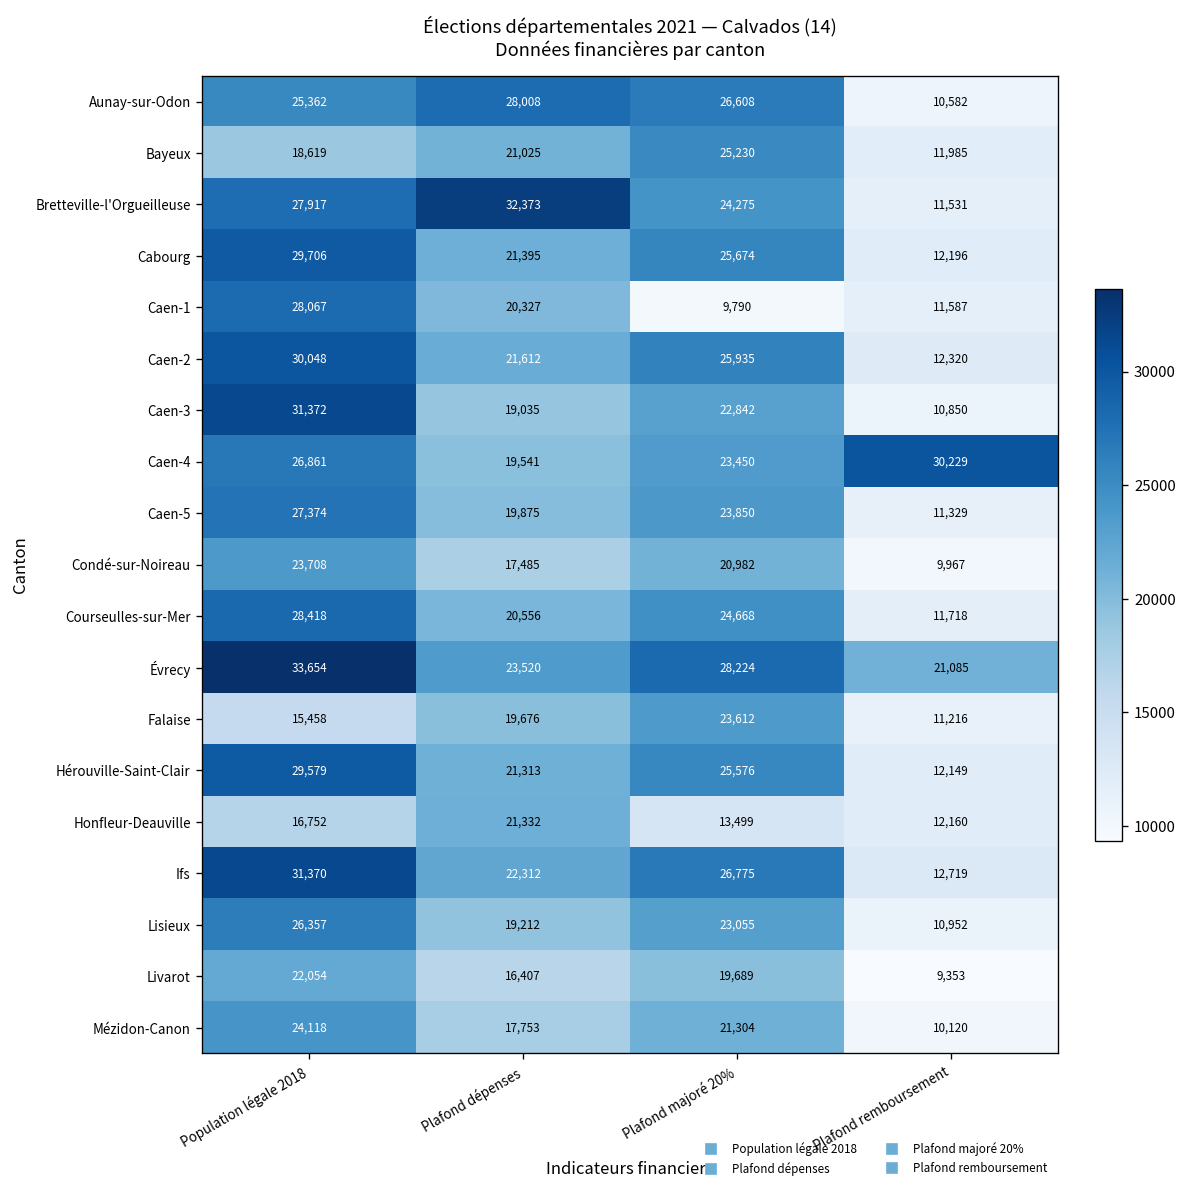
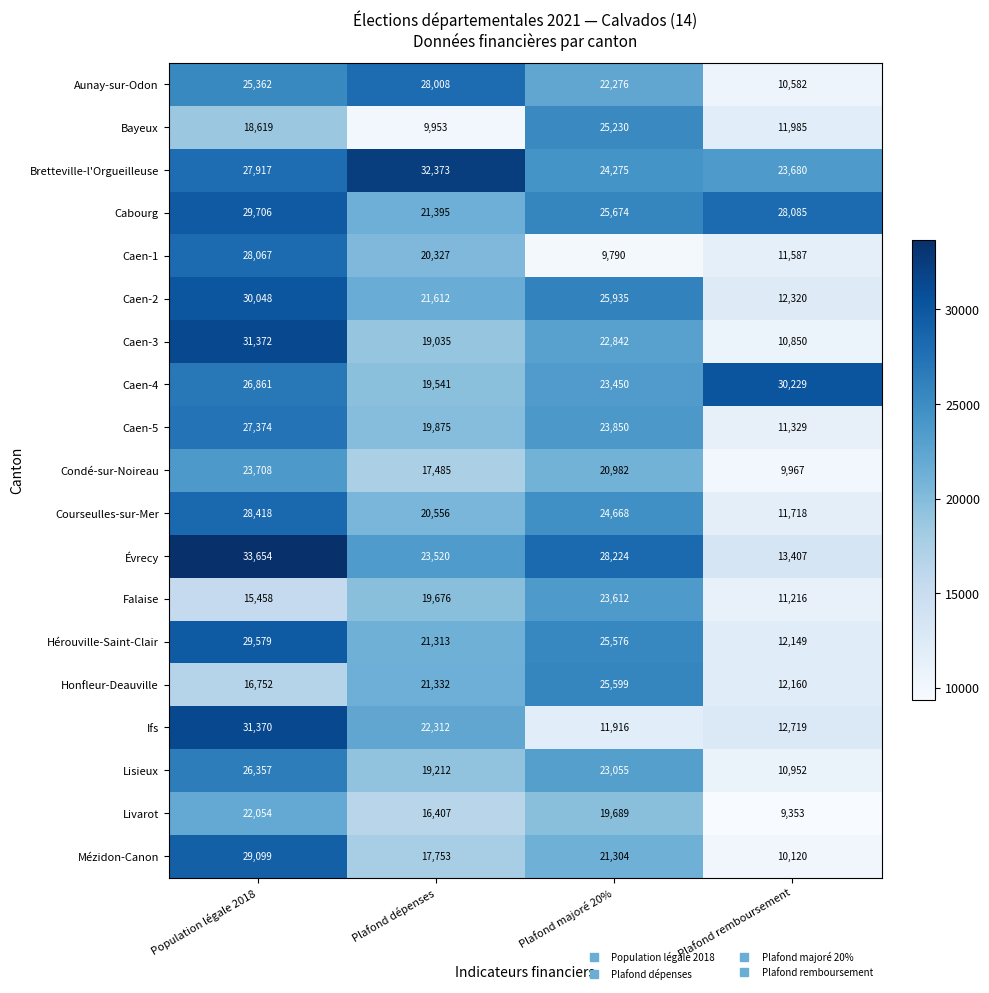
  {
    "Aunay-sur-Odon": {
      "Population légale 2018": "25,362",
      "Plafond dépenses": "28,008",
-     "Plafond majoré 20%": "26,608",
+     "Plafond majoré 20%": "22,276",
      "Plafond remboursement": "10,582"
    },
    "Bayeux": {
      "Population légale 2018": "18,619",
-     "Plafond dépenses": "21,025",
+     "Plafond dépenses": "9,953",
      "Plafond majoré 20%": "25,230",
      "Plafond remboursement": "11,985"
    },
    "Bretteville-l'Orgueilleuse": {
      "Population légale 2018": "27,917",
      "Plafond dépenses": "32,373",
      "Plafond majoré 20%": "24,275",
-     "Plafond remboursement": "11,531"
+     "Plafond remboursement": "23,680"
    },
    "Cabourg": {
      "Population légale 2018": "29,706",
      "Plafond dépenses": "21,395",
      "Plafond majoré 20%": "25,674",
-     "Plafond remboursement": "12,196"
+     "Plafond remboursement": "28,085"
    },
    "Caen-1": {
      "Population légale 2018": "28,067",
      "Plafond dépenses": "20,327",
      "Plafond majoré 20%": "9,790",
      "Plafond remboursement": "11,587"
    },
    "Caen-2": {
      "Population légale 2018": "30,048",
      "Plafond dépenses": "21,612",
      "Plafond majoré 20%": "25,935",
      "Plafond remboursement": "12,320"
    },
    "Caen-3": {
      "Population légale 2018": "31,372",
      "Plafond dépenses": "19,035",
      "Plafond majoré 20%": "22,842",
      "Plafond remboursement": "10,850"
    },
    "Caen-4": {
      "Population légale 2018": "26,861",
      "Plafond dépenses": "19,541",
      "Plafond majoré 20%": "23,450",
      "Plafond remboursement": "30,229"
    },
    "Caen-5": {
      "Population légale 2018": "27,374",
      "Plafond dépenses": "19,875",
      "Plafond majoré 20%": "23,850",
      "Plafond remboursement": "11,329"
    },
    "Condé-sur-Noireau": {
      "Population légale 2018": "23,708",
      "Plafond dépenses": "17,485",
      "Plafond majoré 20%": "20,982",
      "Plafond remboursement": "9,967"
    },
    "Courseulles-sur-Mer": {
      "Population légale 2018": "28,418",
      "Plafond dépenses": "20,556",
      "Plafond majoré 20%": "24,668",
      "Plafond remboursement": "11,718"
    },
    "Évrecy": {
      "Population légale 2018": "33,654",
      "Plafond dépenses": "23,520",
      "Plafond majoré 20%": "28,224",
-     "Plafond remboursement": "21,085"
+     "Plafond remboursement": "13,407"
    },
    "Falaise": {
      "Population légale 2018": "15,458",
      "Plafond dépenses": "19,676",
      "Plafond majoré 20%": "23,612",
      "Plafond remboursement": "11,216"
    },
    "Hérouville-Saint-Clair": {
      "Population légale 2018": "29,579",
      "Plafond dépenses": "21,313",
      "Plafond majoré 20%": "25,576",
      "Plafond remboursement": "12,149"
    },
    "Honfleur-Deauville": {
      "Population légale 2018": "16,752",
      "Plafond dépenses": "21,332",
-     "Plafond majoré 20%": "13,499",
+     "Plafond majoré 20%": "25,599",
      "Plafond remboursement": "12,160"
    },
    "Ifs": {
      "Population légale 2018": "31,370",
      "Plafond dépenses": "22,312",
-     "Plafond majoré 20%": "26,775",
+     "Plafond majoré 20%": "11,916",
      "Plafond remboursement": "12,719"
    },
    "Lisieux": {
      "Population légale 2018": "26,357",
      "Plafond dépenses": "19,212",
      "Plafond majoré 20%": "23,055",
      "Plafond remboursement": "10,952"
    },
    "Livarot": {
      "Population légale 2018": "22,054",
      "Plafond dépenses": "16,407",
      "Plafond majoré 20%": "19,689",
      "Plafond remboursement": "9,353"
    },
    "Mézidon-Canon": {
-     "Population légale 2018": "24,118",
+     "Population légale 2018": "29,099",
      "Plafond dépenses": "17,753",
      "Plafond majoré 20%": "21,304",
      "Plafond remboursement": "10,120"
    }
  }
